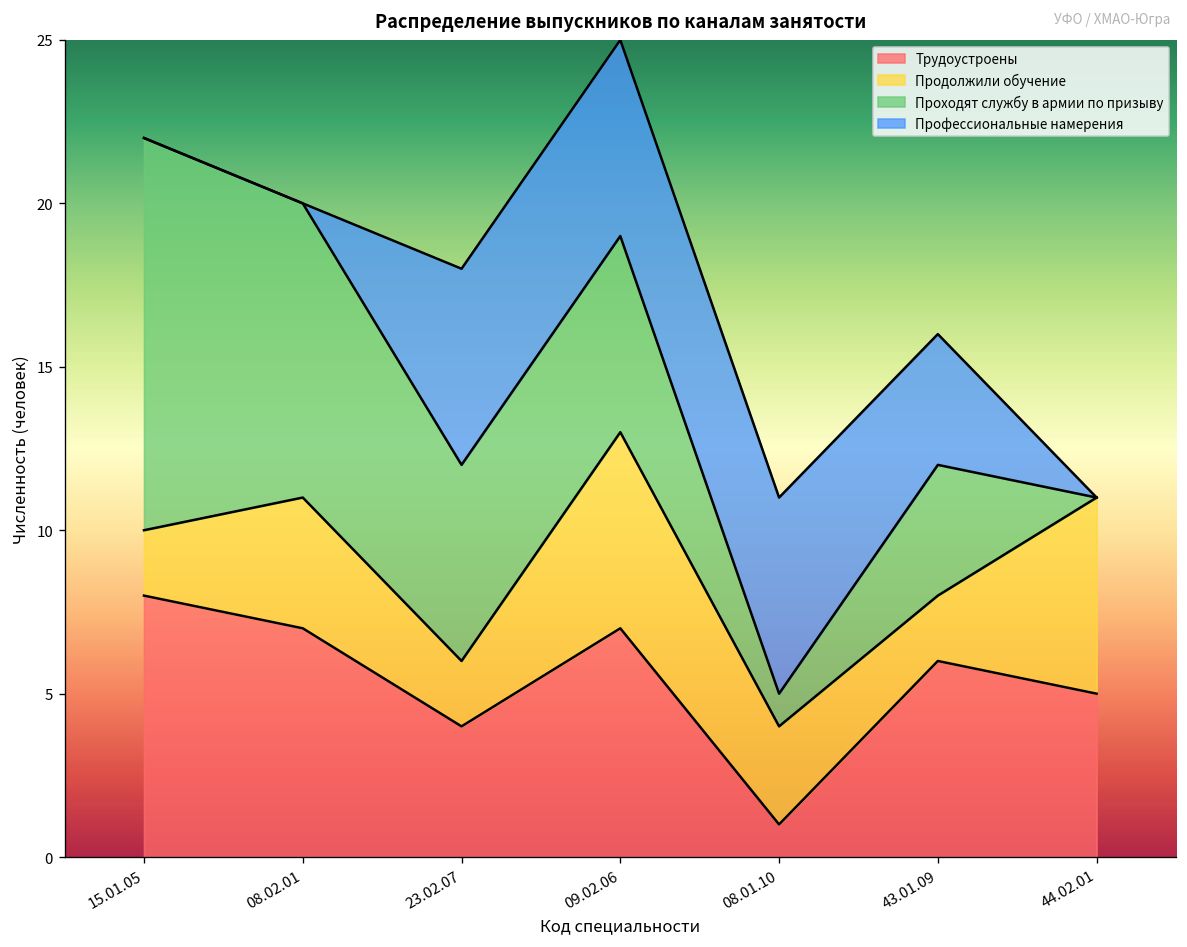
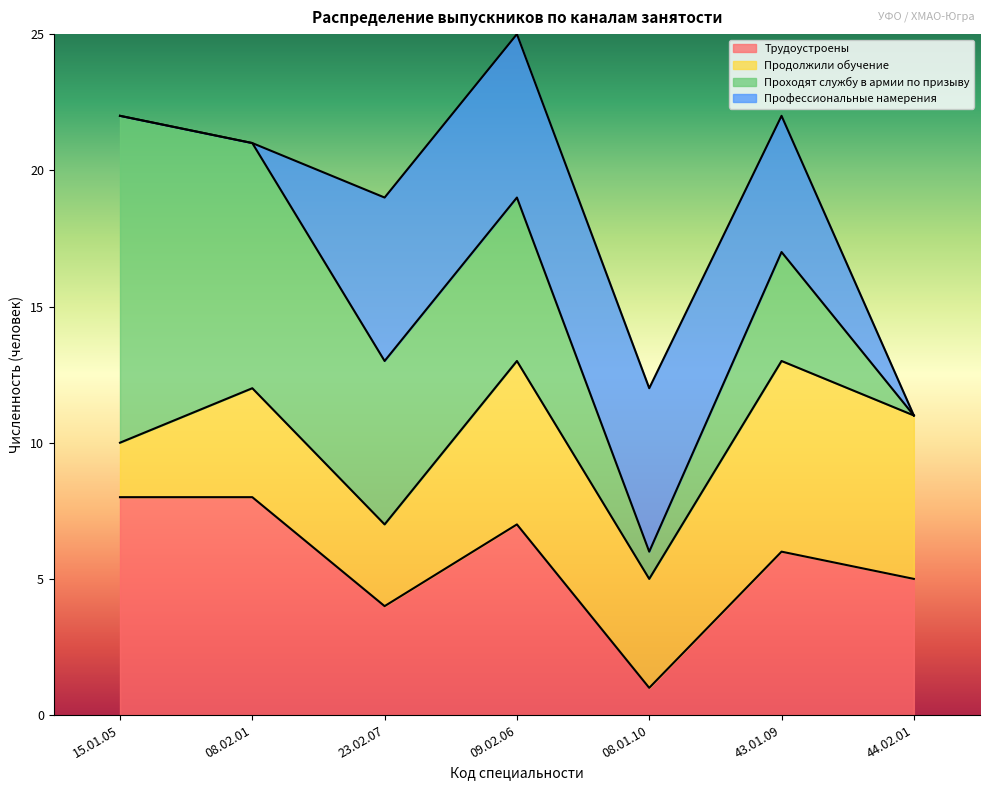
  {
    "Трудоустроены": {
      "15.01.05": 8,
-     "08.02.01": 7,
+     "08.02.01": 8,
      "23.02.07": 4,
      "09.02.06": 7,
      "08.01.10": 1,
      "43.01.09": 6,
      "44.02.01": 5
    },
    "Продолжили обучение": {
      "15.01.05": 2,
      "08.02.01": 4,
-     "23.02.07": 2,
+     "23.02.07": 3,
      "09.02.06": 6,
-     "08.01.10": 3,
-     "43.01.09": 2
+     "08.01.10": 4,
+     "43.01.09": 7
    },
    "Проходят службу в армии по призыву": {
      "23.02.07": 6,
      "09.02.06": 6,
      "08.01.10": 1,
      "43.01.09": 4
    },
    "Профессиональные намерения": {
      "23.02.07": 6,
      "09.02.06": 6,
      "08.01.10": 6,
-     "43.01.09": 4
+     "43.01.09": 5
    }
  }
